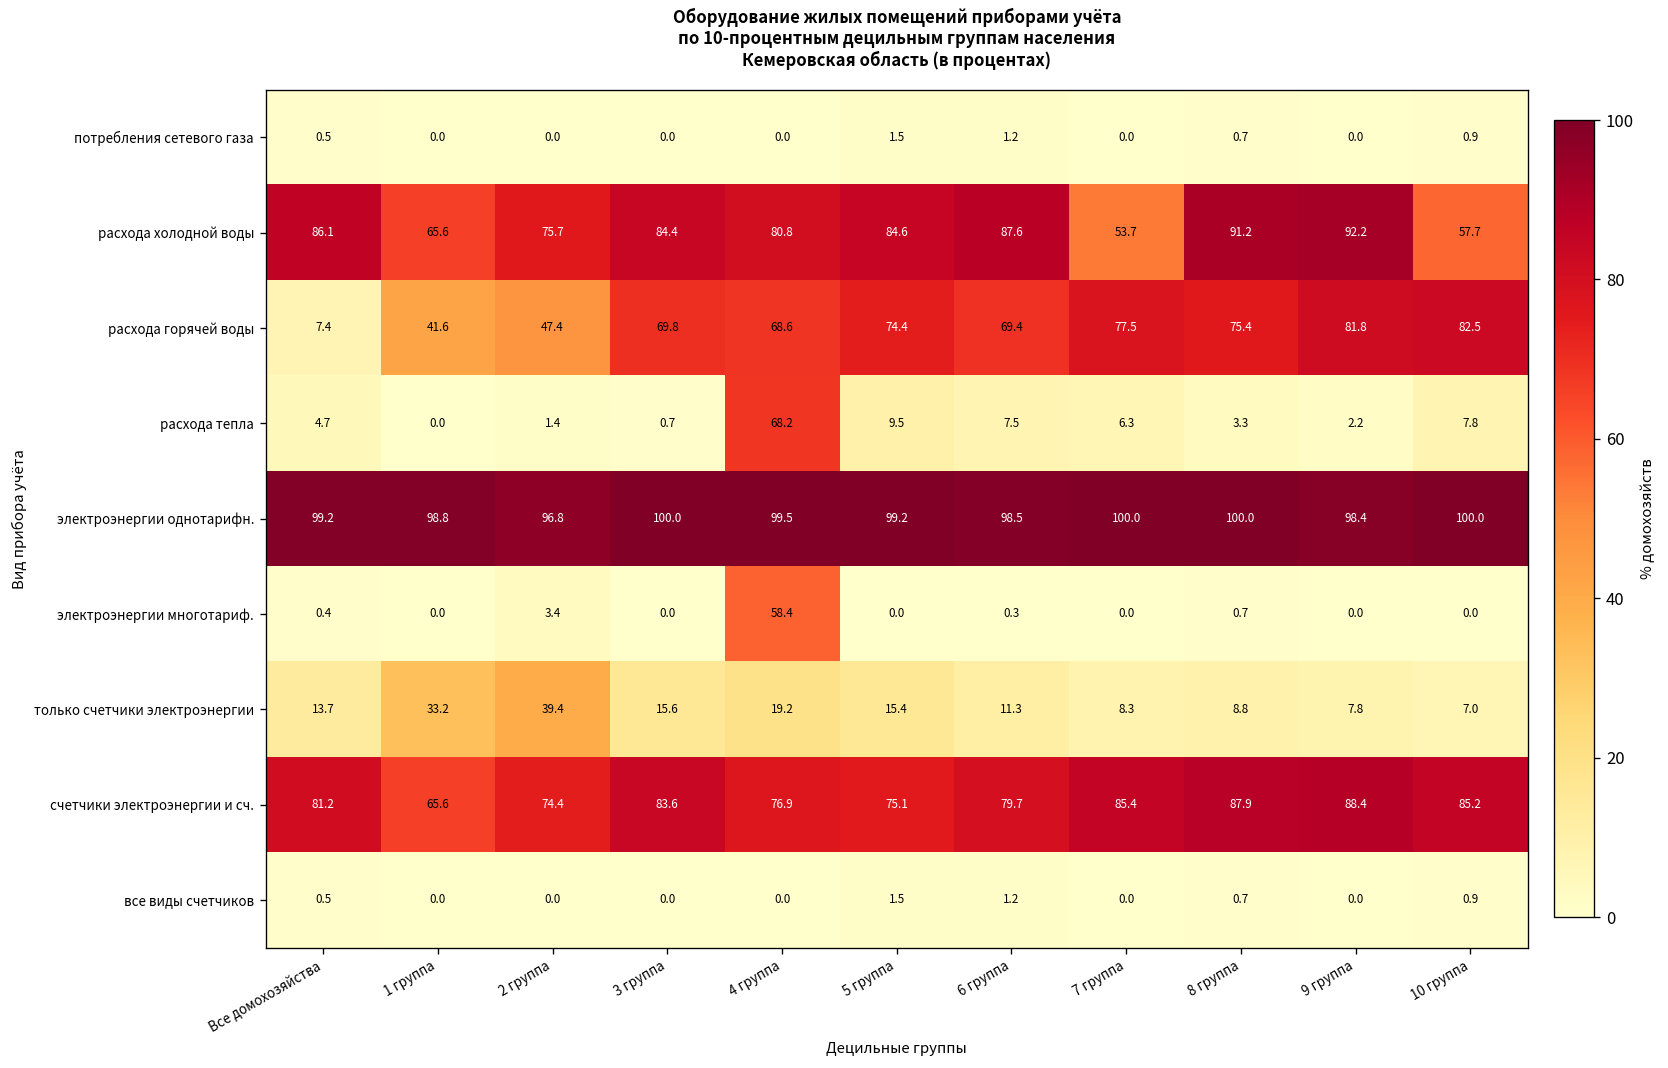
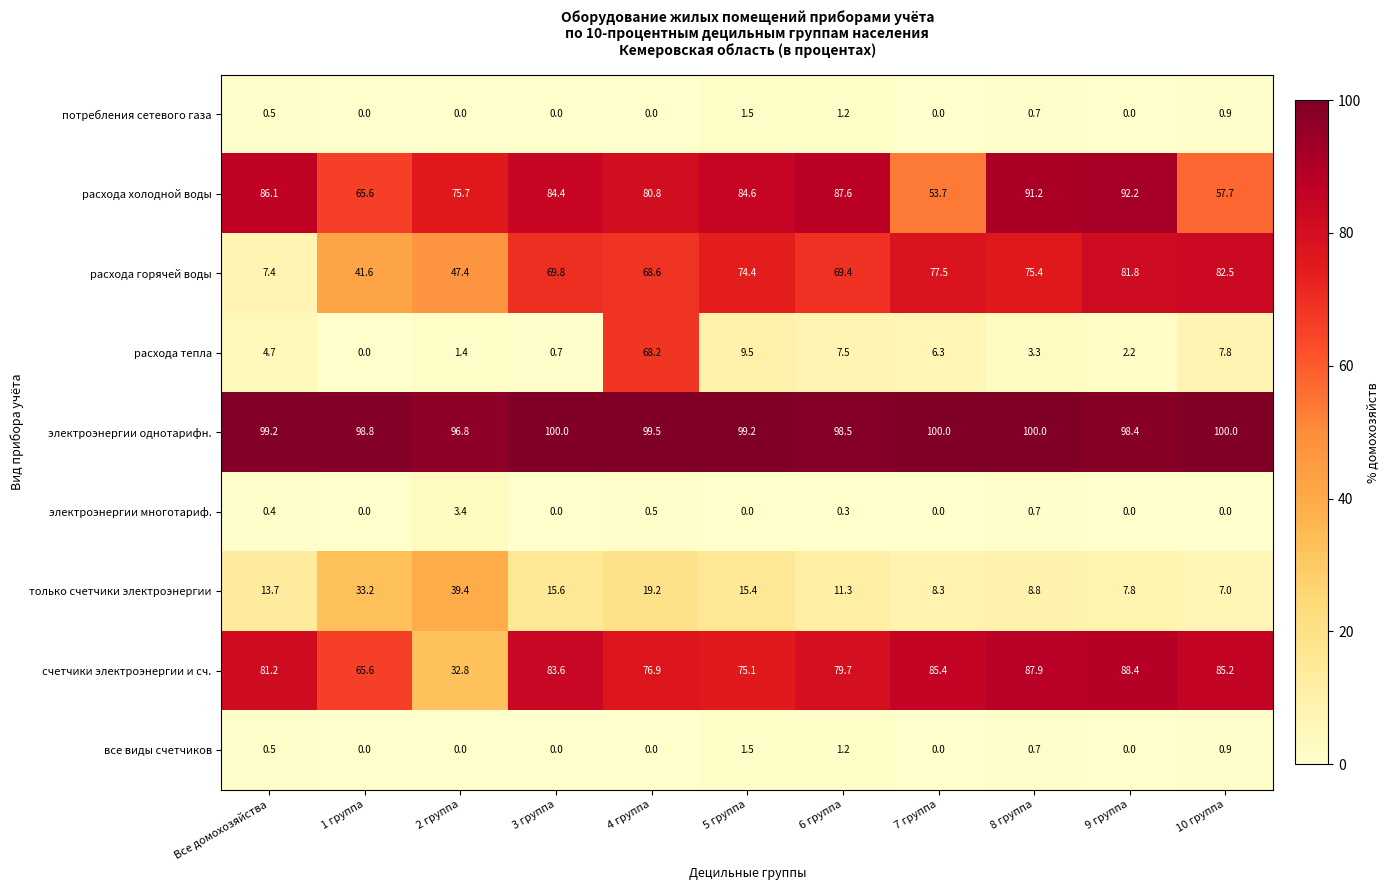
  {
    "потребления сетевого газа": {
      "Все домохозяйства": 0.5,
      "1 группа": 0.0,
      "2 группа": 0.0,
      "3 группа": 0.0,
      "4 группа": 0.0,
      "5 группа": 1.5,
      "6 группа": 1.2,
      "7 группа": 0.0,
      "8 группа": 0.7,
      "9 группа": 0.0,
      "10 группа": 0.9
    },
    "расхода холодной воды": {
      "Все домохозяйства": 86.1,
      "1 группа": 65.6,
      "2 группа": 75.7,
      "3 группа": 84.4,
      "4 группа": 80.8,
      "5 группа": 84.6,
      "6 группа": 87.6,
      "7 группа": 53.7,
      "8 группа": 91.2,
      "9 группа": 92.2,
      "10 группа": 57.7
    },
    "расхода горячей воды": {
      "Все домохозяйства": 7.4,
      "1 группа": 41.6,
      "2 группа": 47.4,
      "3 группа": 69.8,
      "4 группа": 68.6,
      "5 группа": 74.4,
      "6 группа": 69.4,
      "7 группа": 77.5,
      "8 группа": 75.4,
      "9 группа": 81.8,
      "10 группа": 82.5
    },
    "расхода тепла": {
      "Все домохозяйства": 4.7,
      "1 группа": 0.0,
      "2 группа": 1.4,
      "3 группа": 0.7,
      "4 группа": 68.2,
      "5 группа": 9.5,
      "6 группа": 7.5,
      "7 группа": 6.3,
      "8 группа": 3.3,
      "9 группа": 2.2,
      "10 группа": 7.8
    },
    "электроэнергии однотарифн.": {
      "Все домохозяйства": 99.2,
      "1 группа": 98.8,
      "2 группа": 96.8,
      "3 группа": 100.0,
      "4 группа": 99.5,
      "5 группа": 99.2,
      "6 группа": 98.5,
      "7 группа": 100.0,
      "8 группа": 100.0,
      "9 группа": 98.4,
      "10 группа": 100.0
    },
    "электроэнергии многотариф.": {
      "Все домохозяйства": 0.4,
      "1 группа": 0.0,
      "2 группа": 3.4,
      "3 группа": 0.0,
-     "4 группа": 58.4,
+     "4 группа": 0.5,
      "5 группа": 0.0,
      "6 группа": 0.3,
      "7 группа": 0.0,
      "8 группа": 0.7,
      "9 группа": 0.0,
      "10 группа": 0.0
    },
    "только счетчики электроэнергии": {
      "Все домохозяйства": 13.7,
      "1 группа": 33.2,
      "2 группа": 39.4,
      "3 группа": 15.6,
      "4 группа": 19.2,
      "5 группа": 15.4,
      "6 группа": 11.3,
      "7 группа": 8.3,
      "8 группа": 8.8,
      "9 группа": 7.8,
      "10 группа": 7.0
    },
    "счетчики электроэнергии и сч.": {
      "Все домохозяйства": 81.2,
      "1 группа": 65.6,
-     "2 группа": 74.4,
+     "2 группа": 32.8,
      "3 группа": 83.6,
      "4 группа": 76.9,
      "5 группа": 75.1,
      "6 группа": 79.7,
      "7 группа": 85.4,
      "8 группа": 87.9,
      "9 группа": 88.4,
      "10 группа": 85.2
    },
    "все виды счетчиков": {
      "Все домохозяйства": 0.5,
      "1 группа": 0.0,
      "2 группа": 0.0,
      "3 группа": 0.0,
      "4 группа": 0.0,
      "5 группа": 1.5,
      "6 группа": 1.2,
      "7 группа": 0.0,
      "8 группа": 0.7,
      "9 группа": 0.0,
      "10 группа": 0.9
    }
  }
